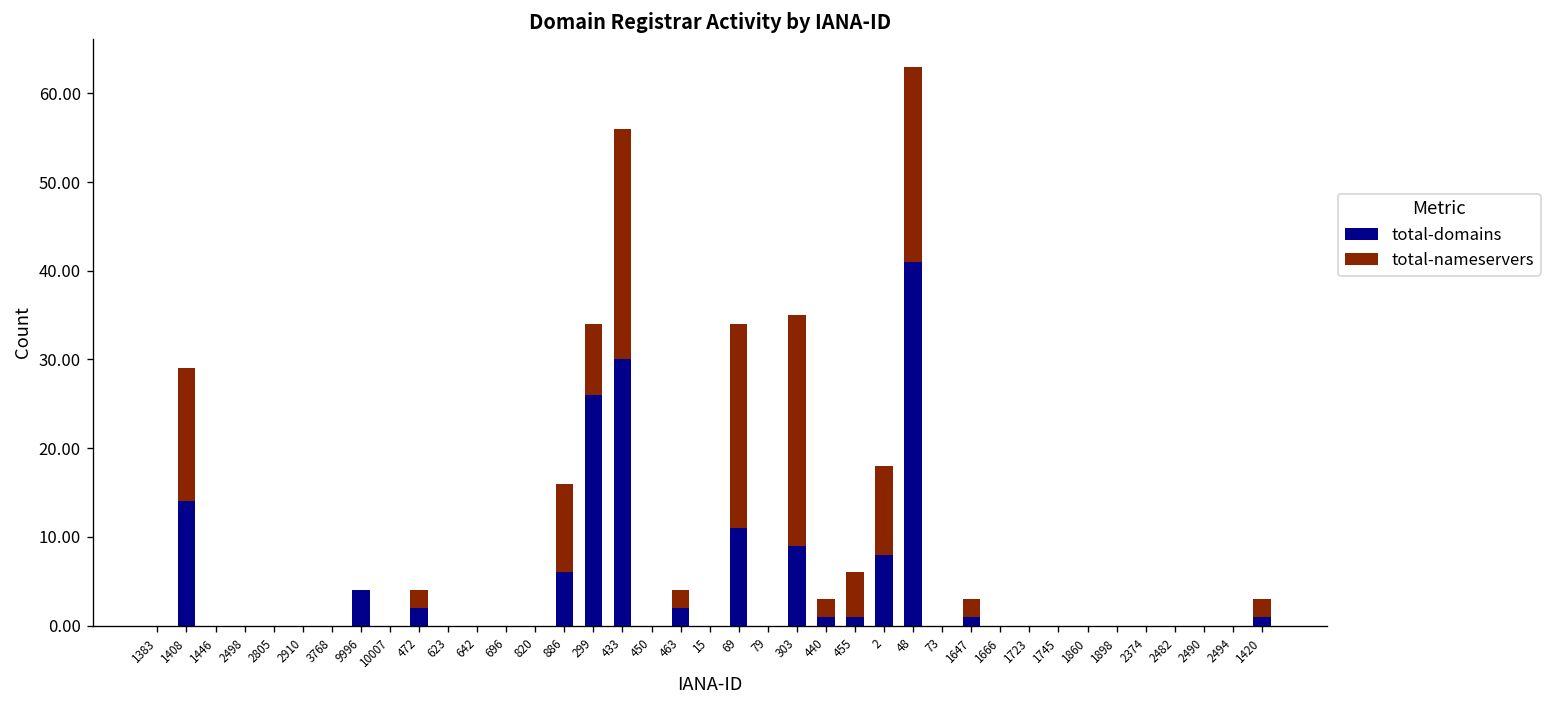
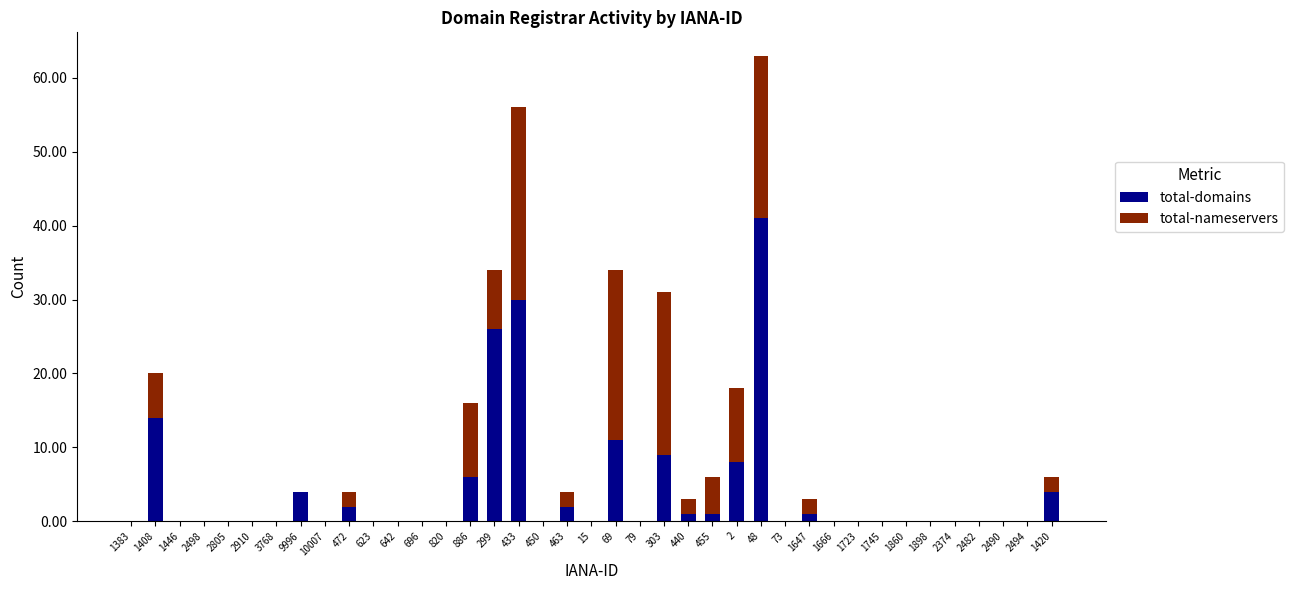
  {
    "total-domains": {
      "1383": 0,
      "1408": 14,
      "1446": 0,
      "2498": 0,
      "2805": 0,
      "2910": 0,
      "3768": 0,
      "9996": 4,
      "10007": 0,
      "472": 2,
      "623": 0,
      "642": 0,
      "696": 0,
      "820": 0,
      "886": 6,
      "299": 26,
      "433": 30,
      "450": 0,
      "463": 2,
      "15": 0,
      "69": 11,
      "79": 0,
      "303": 9,
      "440": 1,
      "455": 1,
      "2": 8,
      "48": 41,
      "73": 0,
      "1647": 1,
      "1666": 0,
      "1723": 0,
      "1745": 0,
      "1860": 0,
      "1898": 0,
      "2374": 0,
      "2482": 0,
      "2490": 0,
      "2494": 0,
-     "1420": 1
+     "1420": 4
    },
    "total-nameservers": {
      "1383": 0,
-     "1408": 15,
+     "1408": 6,
      "1446": 0,
      "2498": 0,
      "2805": 0,
      "2910": 0,
      "3768": 0,
      "9996": 0,
      "10007": 0,
      "472": 2,
      "623": 0,
      "642": 0,
      "696": 0,
      "820": 0,
      "886": 10,
      "299": 8,
      "433": 26,
      "450": 0,
      "463": 2,
      "15": 0,
      "69": 23,
      "79": 0,
-     "303": 26,
+     "303": 22,
      "440": 2,
      "455": 5,
      "2": 10,
      "48": 22,
      "73": 0,
      "1647": 2,
      "1666": 0,
      "1723": 0,
      "1745": 0,
      "1860": 0,
      "1898": 0,
      "2374": 0,
      "2482": 0,
      "2490": 0,
      "2494": 0,
      "1420": 2
    }
  }
